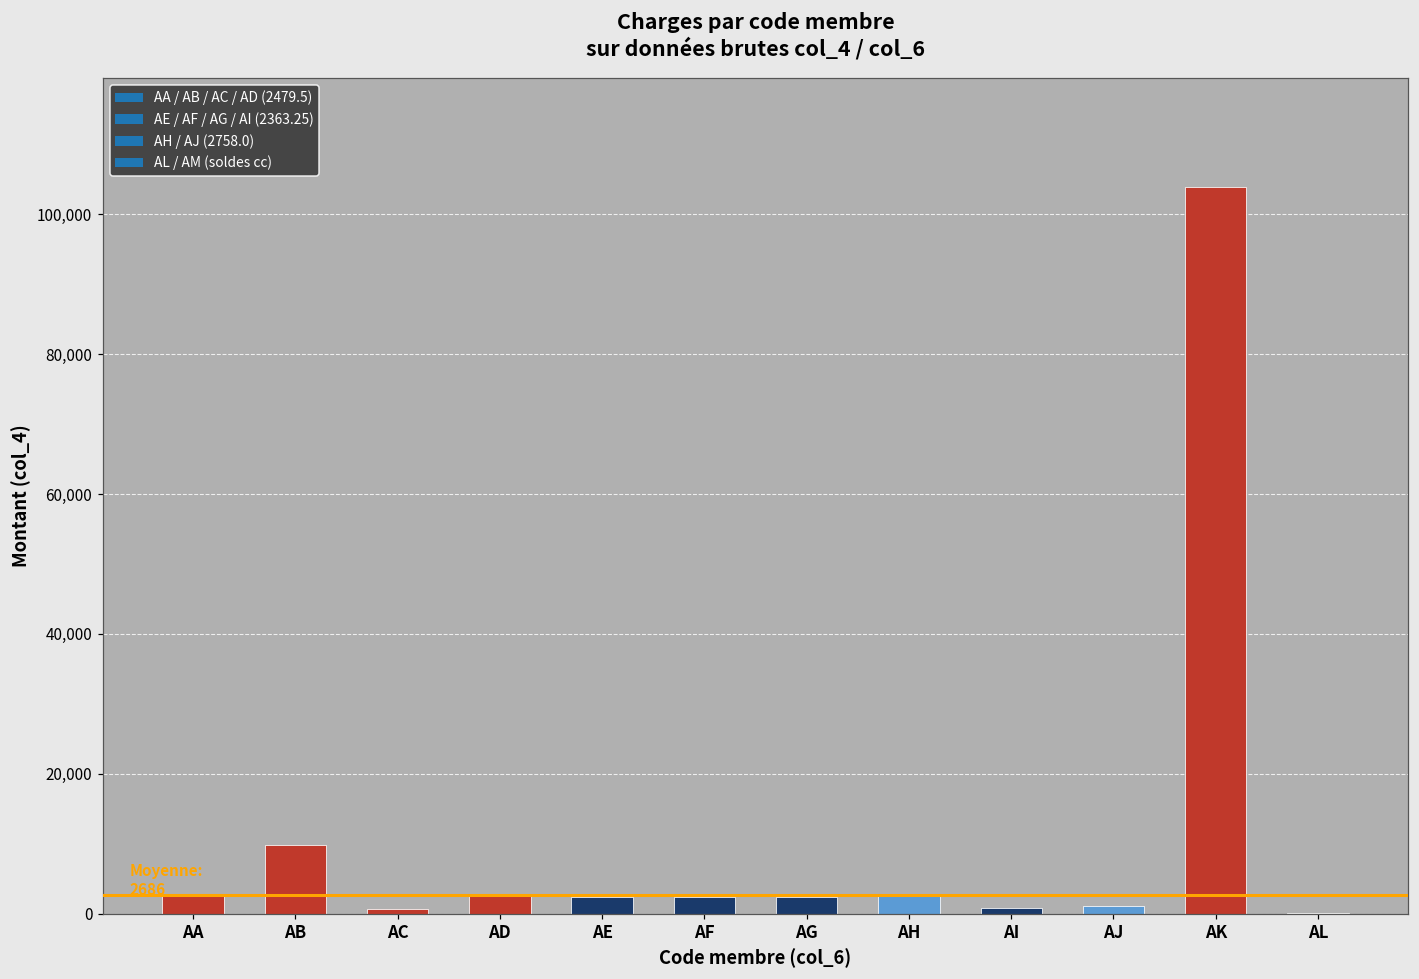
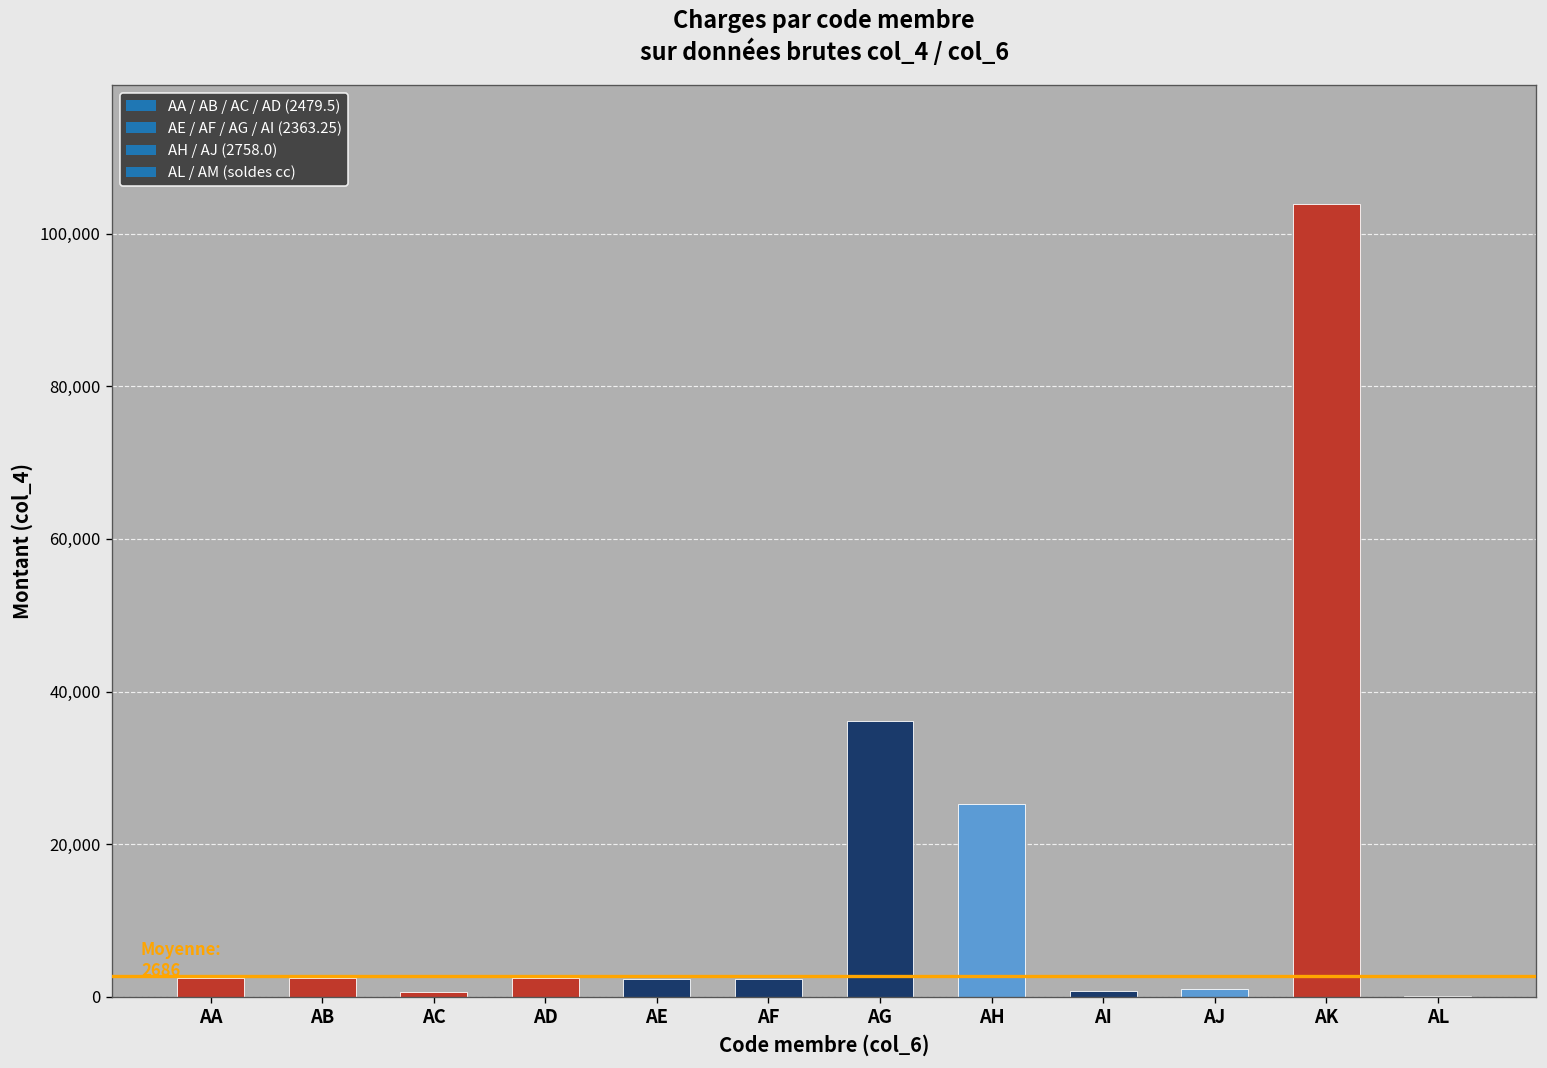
  {
-   "AB": "10,000",
+   "AB": "2,000",
    "AC": "1,000",
    "AD": "2,000",
    "AE": "2,000",
    "AF": "2,000",
-   "AG": "2,000",
-   "AH": "3,000",
+   "AG": "36,000",
+   "AH": "25,000",
    "AI": "1,000",
    "AJ": "1,000",
    "AK": "104,000"
  }
